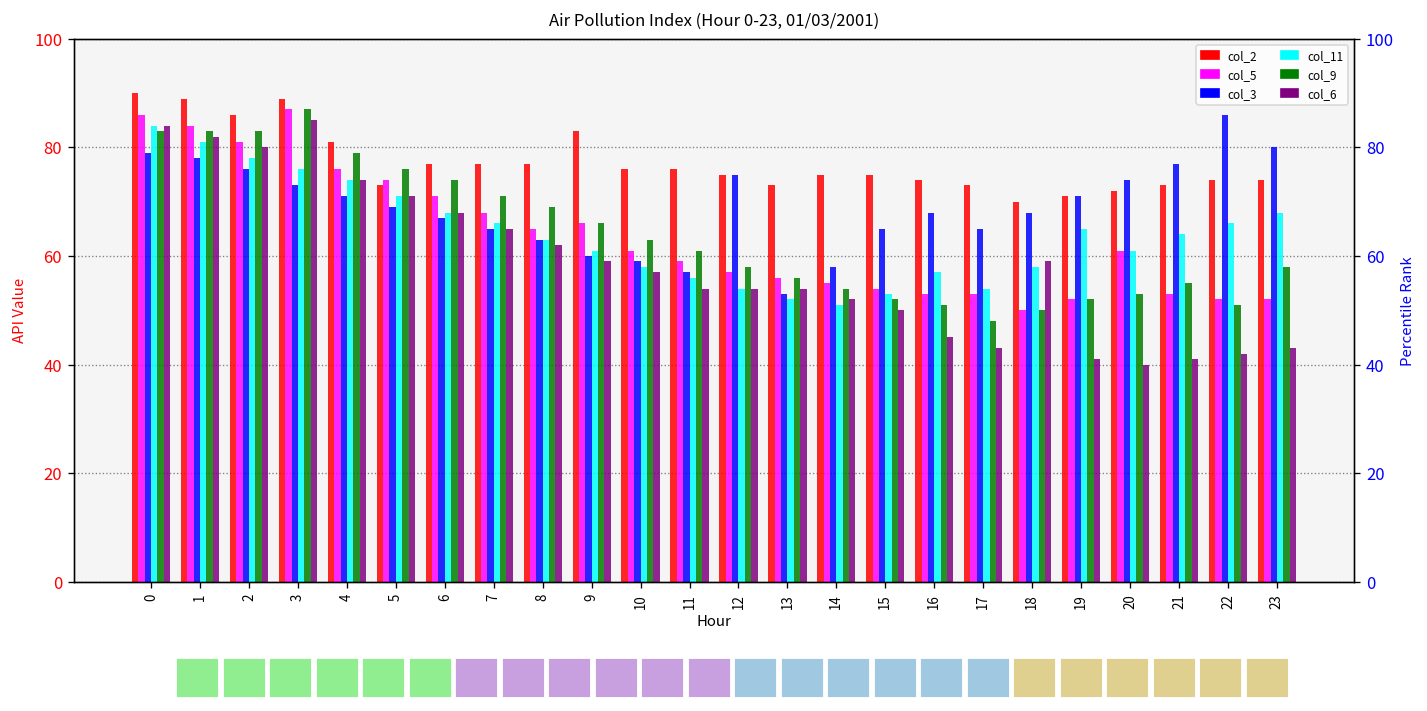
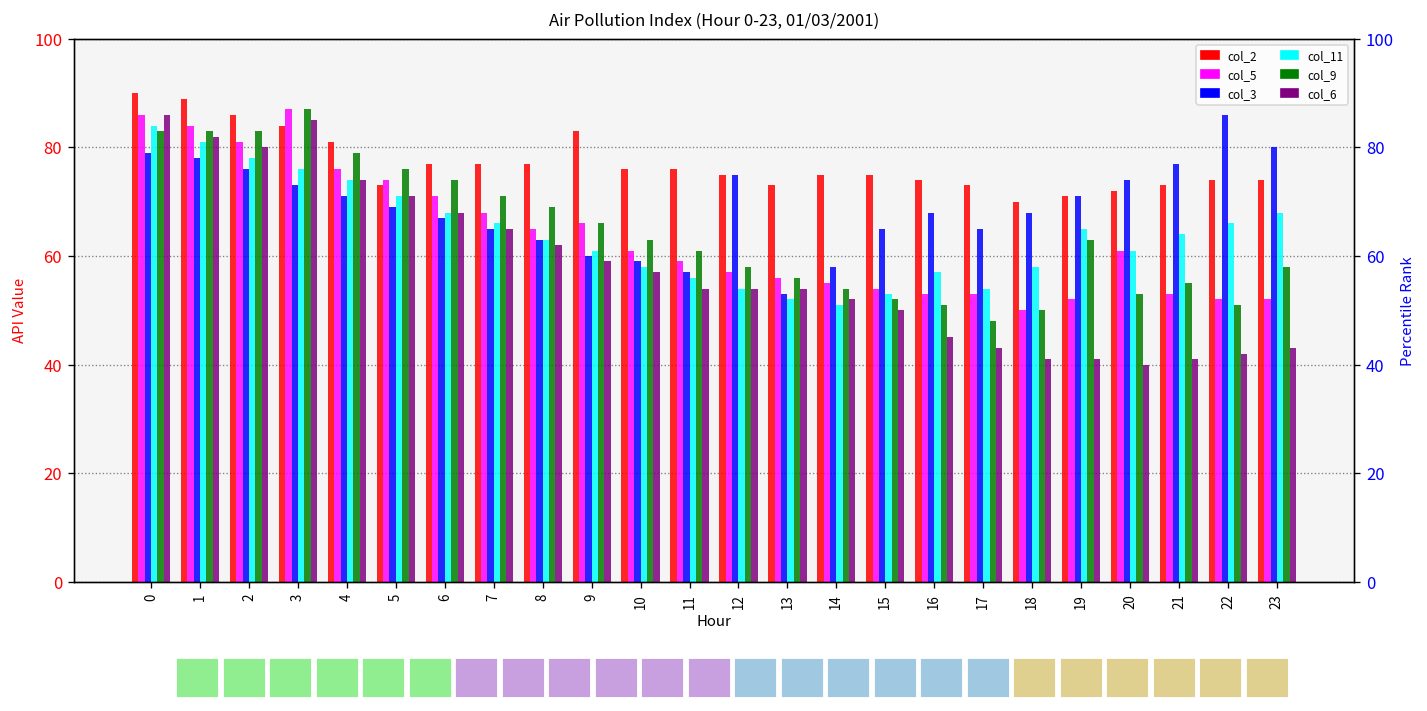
  {
    "col_2": {
      "0": 90,
      "1": 89,
      "2": 86,
-     "3": 89,
+     "3": 84,
      "4": 81,
      "5": 73,
      "6": 77,
      "7": 77,
      "8": 77,
      "9": 83,
      "10": 76,
      "11": 76,
      "12": 75,
      "13": 73,
      "14": 75,
      "15": 75,
      "16": 74,
      "17": 73,
      "18": 70,
      "19": 71,
      "20": 72,
      "21": 73,
      "22": 74,
      "23": 74
    },
    "col_5": {
      "0": 86,
      "1": 84,
      "2": 81,
      "3": 87,
      "4": 76,
      "5": 74,
      "6": 71,
      "7": 68,
      "8": 65,
      "9": 66,
      "10": 61,
      "11": 59,
      "12": 57,
      "13": 56,
      "14": 55,
      "15": 54,
      "16": 53,
      "17": 53,
      "18": 50,
      "19": 52,
      "20": 61,
      "21": 53,
      "22": 52,
      "23": 52
    },
    "col_3": {
      "0": 79,
      "1": 78,
      "2": 76,
      "3": 73,
      "4": 71,
      "5": 69,
      "6": 67,
      "7": 65,
      "8": 63,
      "9": 60,
      "10": 59,
      "11": 57,
      "12": 75,
      "13": 53,
      "14": 58,
      "15": 65,
      "16": 68,
      "17": 65,
      "18": 68,
      "19": 71,
      "20": 74,
      "21": 77,
      "22": 86,
      "23": 80
    },
    "col_11": {
      "0": 84,
      "1": 81,
      "2": 78,
      "3": 76,
      "4": 74,
      "5": 71,
      "6": 68,
      "7": 66,
      "8": 63,
      "9": 61,
      "10": 58,
      "11": 56,
      "12": 54,
      "13": 52,
      "14": 51,
      "15": 53,
      "16": 57,
      "17": 54,
      "18": 58,
      "19": 65,
      "20": 61,
      "21": 64,
      "22": 66,
      "23": 68
    },
    "col_9": {
      "0": 83,
      "1": 83,
      "2": 83,
      "3": 87,
      "4": 79,
      "5": 76,
      "6": 74,
      "7": 71,
      "8": 69,
      "9": 66,
      "10": 63,
      "11": 61,
      "12": 58,
      "13": 56,
      "14": 54,
      "15": 52,
      "16": 51,
      "17": 48,
      "18": 50,
-     "19": 52,
+     "19": 63,
      "20": 53,
      "21": 55,
      "22": 51,
      "23": 58
    },
    "col_6": {
-     "0": 84,
+     "0": 86,
      "1": 82,
      "2": 80,
      "3": 85,
      "4": 74,
      "5": 71,
      "6": 68,
      "7": 65,
      "8": 62,
      "9": 59,
      "10": 57,
      "11": 54,
      "12": 54,
      "13": 54,
      "14": 52,
      "15": 50,
      "16": 45,
      "17": 43,
-     "18": 59,
+     "18": 41,
      "19": 41,
      "20": 40,
      "21": 41,
      "22": 42,
      "23": 43
    }
  }
